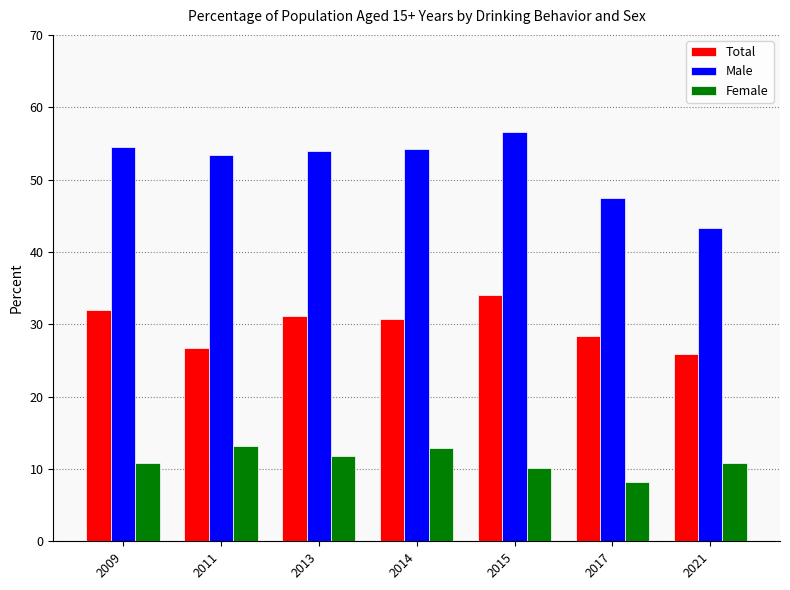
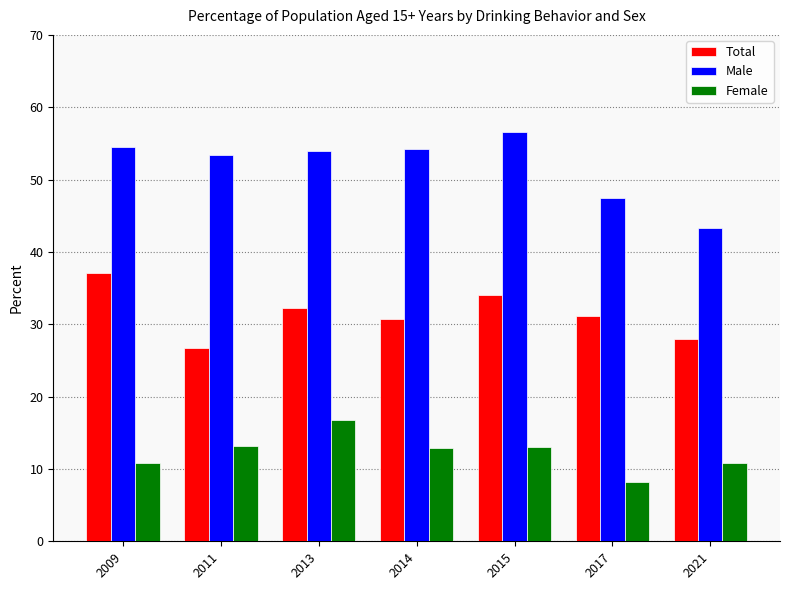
  {
    "Total": {
-     "2009": 32,
+     "2009": 37,
      "2011": 27,
-     "2013": 31,
+     "2013": 32,
      "2014": 31,
      "2015": 34,
-     "2017": 28,
-     "2021": 26
+     "2017": 31,
+     "2021": 28
    },
    "Male": {
      "2009": 55,
      "2011": 53,
      "2013": 54,
      "2014": 54,
      "2015": 57,
      "2017": 48,
      "2021": 43
    },
    "Female": {
      "2009": 11,
      "2011": 13,
-     "2013": 12,
+     "2013": 17,
      "2014": 13,
-     "2015": 10,
+     "2015": 13,
      "2017": 8,
      "2021": 11
    }
  }
